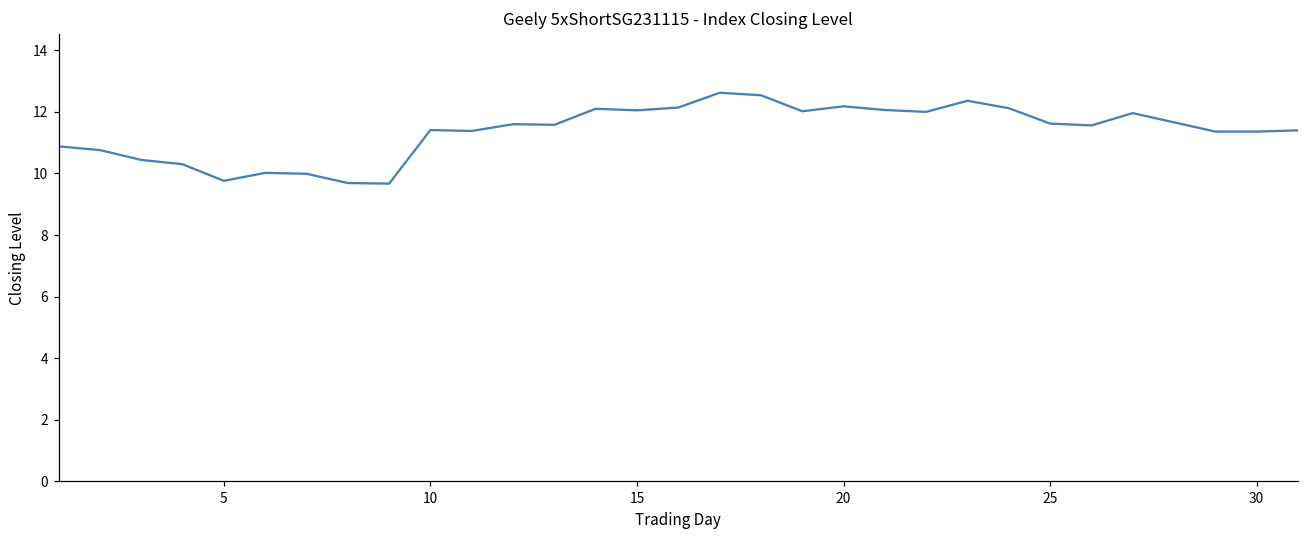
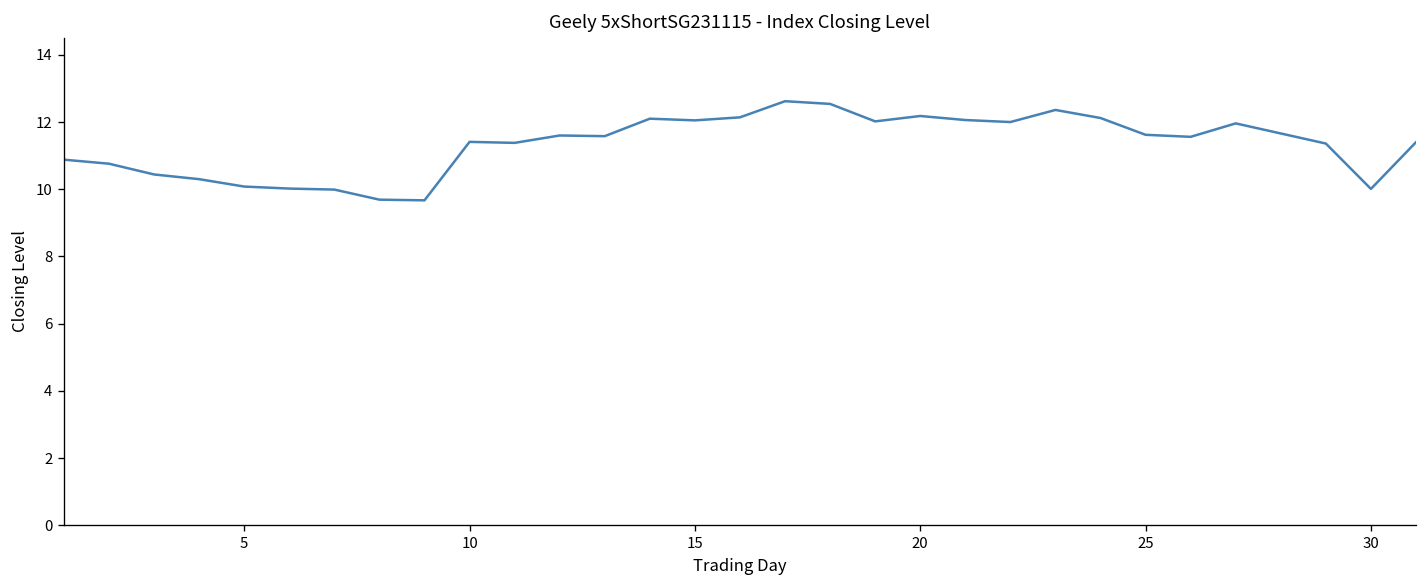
  {
-   "5": 9.8,
+   "5": 10.1,
    "10": 11.4,
    "15": 12.1,
    "20": 12.2,
    "25": 11.6,
-   "30": 11.4
+   "30": 10.0
  }
